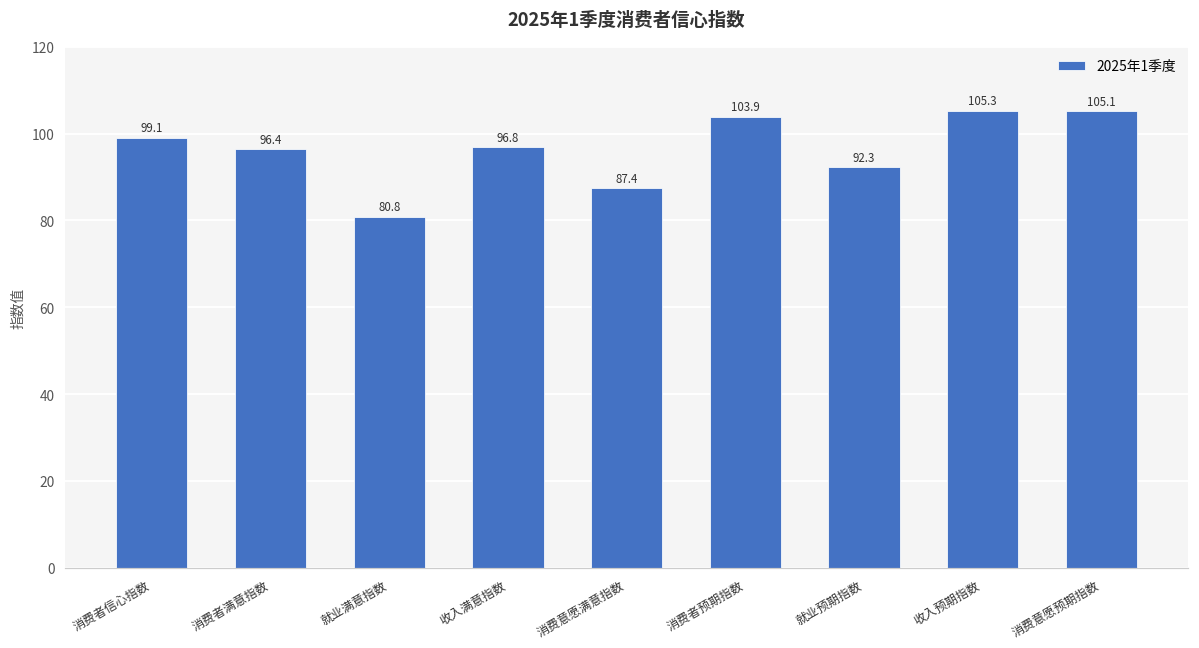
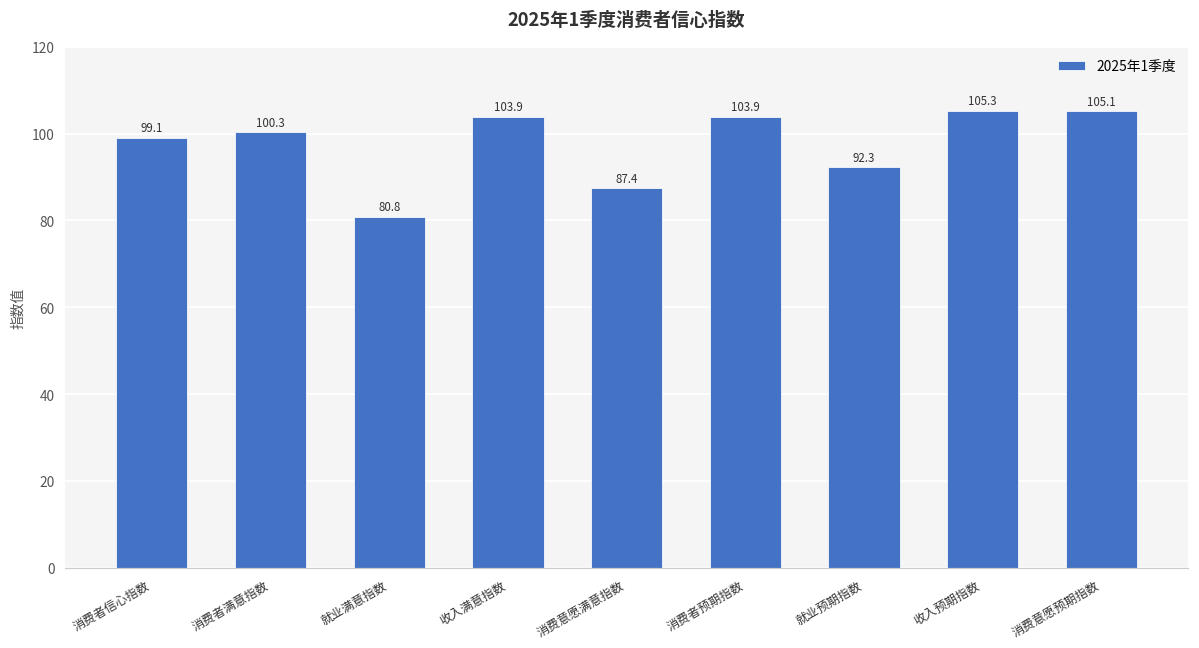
  {
    "消费者信心指数": 99.1,
-   "消费者满意指数": 96.4,
+   "消费者满意指数": 100.3,
    "就业满意指数": 80.8,
-   "收入满意指数": 96.8,
+   "收入满意指数": 103.9,
    "消费意愿满意指数": 87.4,
    "消费者预期指数": 103.9,
    "就业预期指数": 92.3,
    "收入预期指数": 105.3,
    "消费意愿预期指数": 105.1
  }
